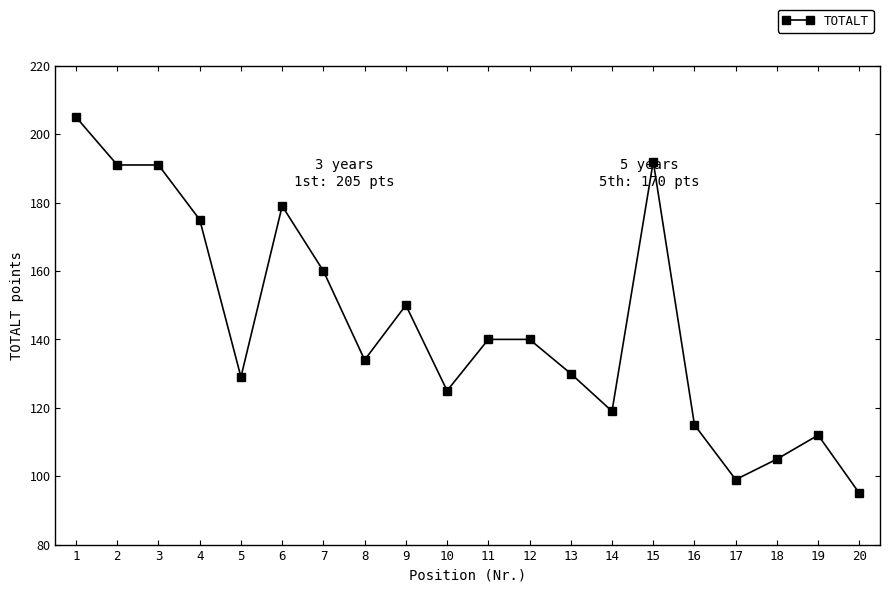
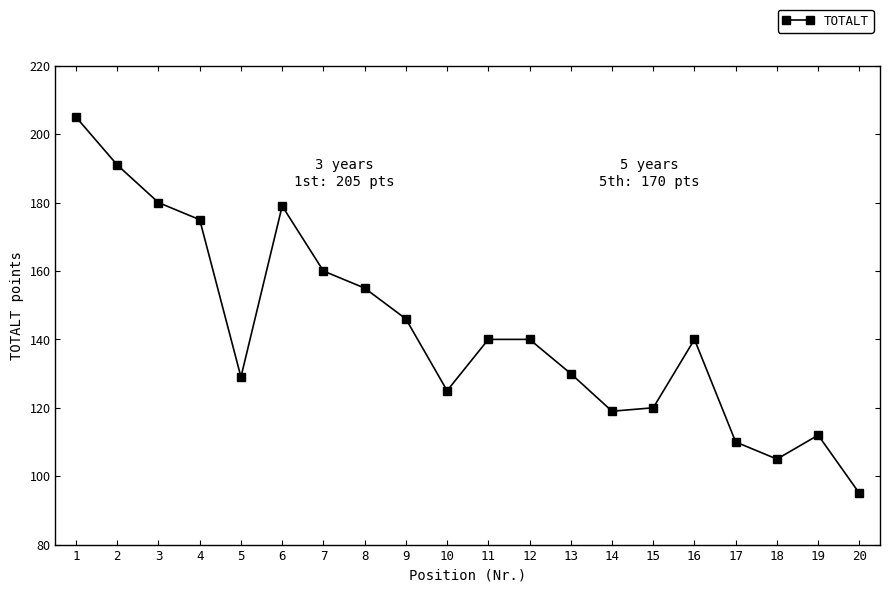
  {
    "1": 205,
    "2": 191,
-   "3": 191,
+   "3": 180,
    "4": 175,
    "5": 129,
    "7": 160,
-   "8": 134,
-   "9": 150,
+   "8": 155,
+   "9": 146,
    "10": 125,
    "11": 140,
    "12": 140,
    "13": 130,
    "14": 119,
-   "15": 192,
-   "16": 115,
-   "17": 99,
+   "15": 120,
+   "16": 140,
+   "17": 110,
    "18": 105,
    "19": 112,
    "20": 95
  }
